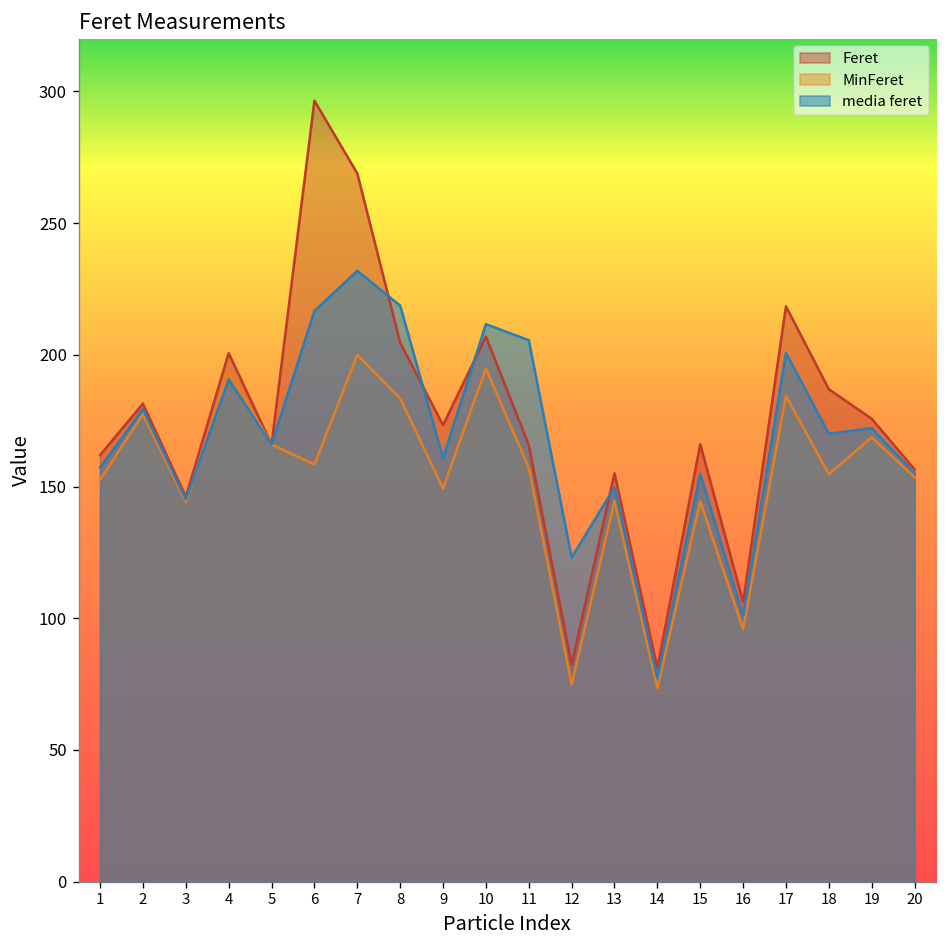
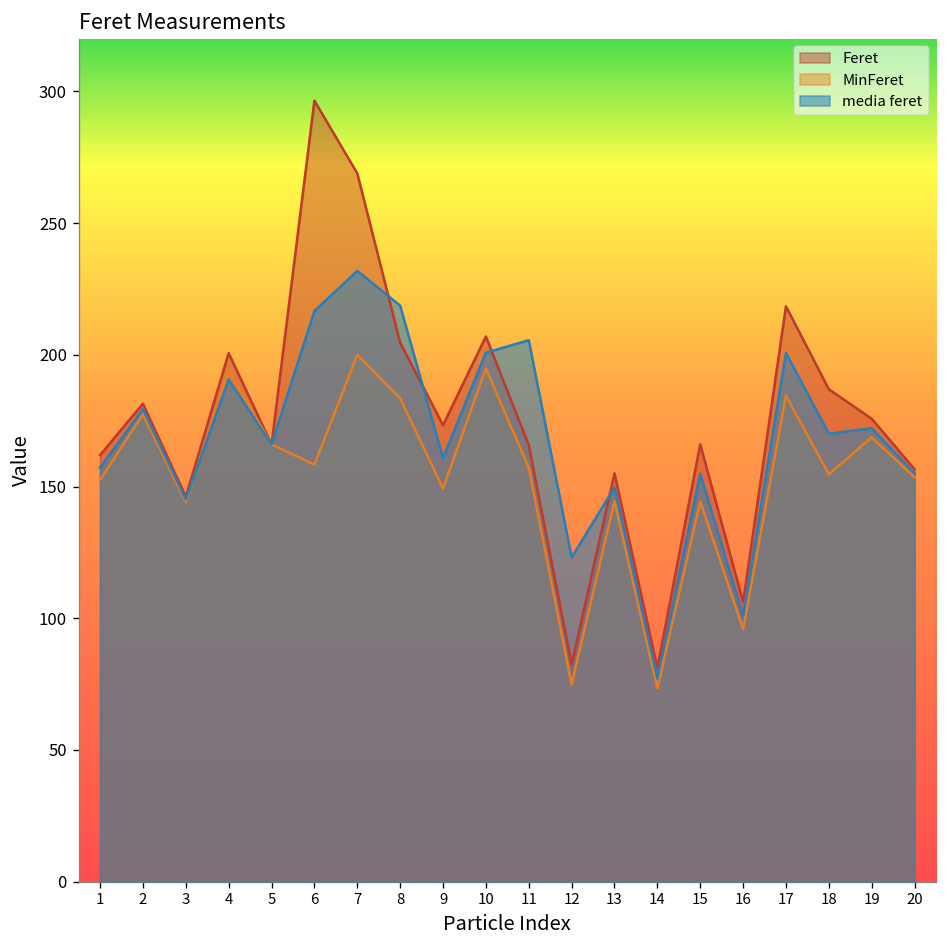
  {
    "media feret": {
      "1": 157,
      "2": 179,
      "4": 191,
      "6": 217,
      "7": 232,
      "8": 219,
      "9": 161,
-     "10": 212,
+     "10": 201,
      "11": 206,
      "12": 123,
      "13": 150,
      "14": 77,
      "15": 155,
      "16": 101,
      "17": 201,
      "18": 170,
      "19": 172,
      "20": 155
    }
  }
